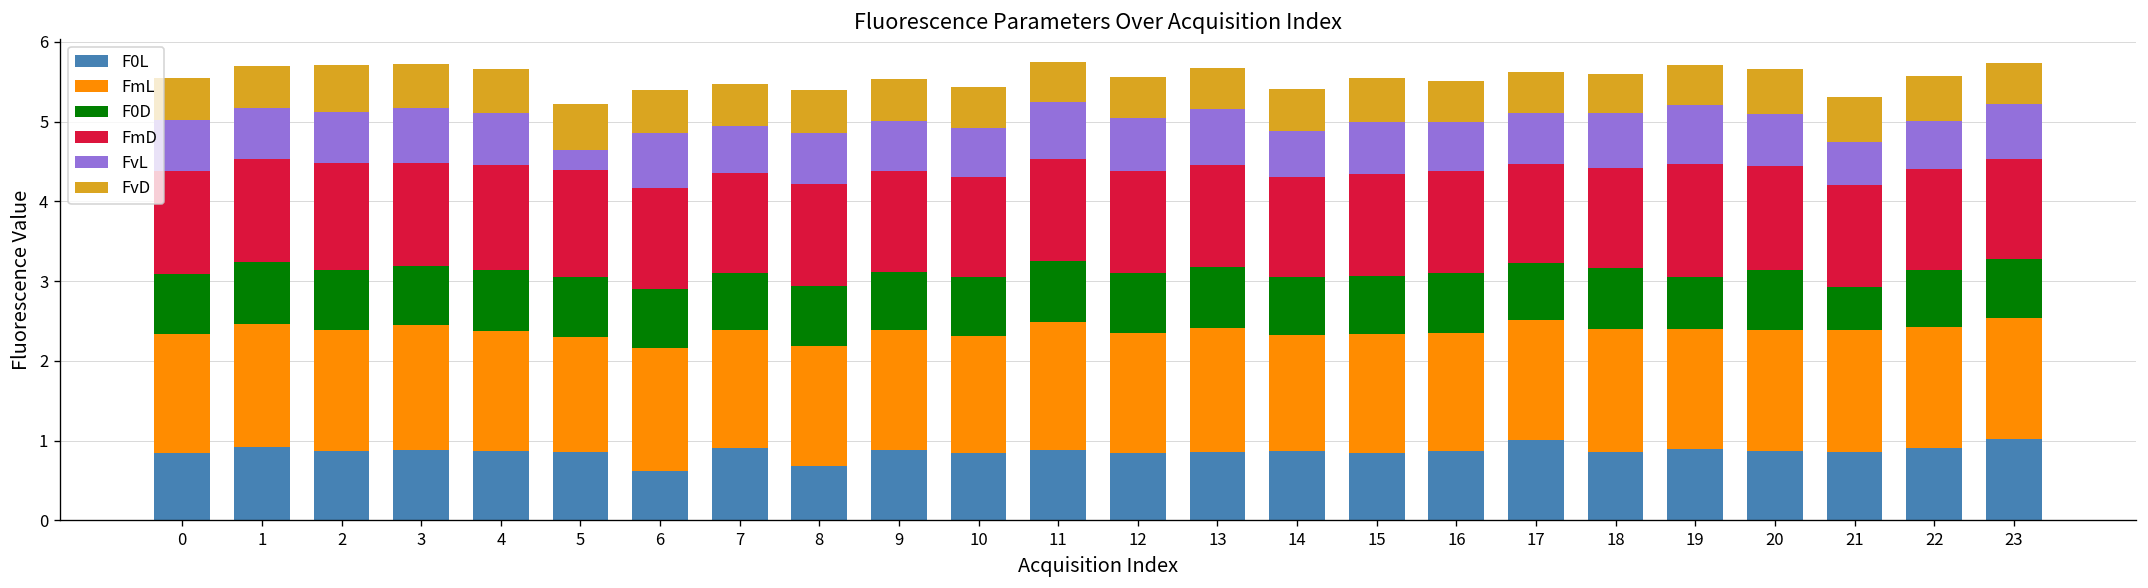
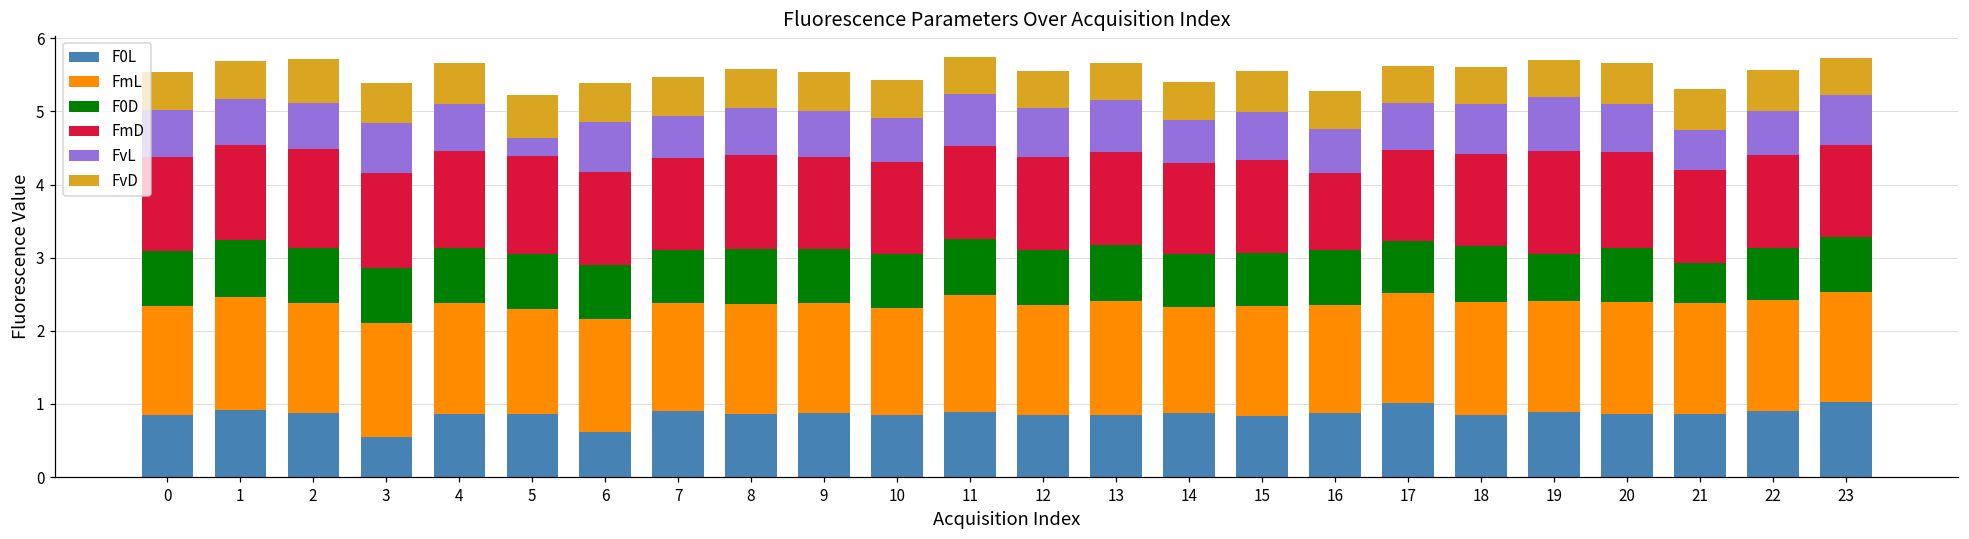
  {
    "F0L": {
      "0": 0.9,
      "1": 0.9,
      "2": 0.9,
-     "3": 0.9,
+     "3": 0.5,
      "4": 0.9,
      "5": 0.9,
      "6": 0.6,
      "7": 0.9,
-     "8": 0.7,
+     "8": 0.9,
      "9": 0.9,
      "10": 0.9,
      "11": 0.9,
      "12": 0.8,
      "13": 0.9,
      "14": 0.9,
      "15": 0.8,
      "16": 0.9,
      "17": 1.0,
      "18": 0.9,
      "19": 0.9,
      "20": 0.9,
      "21": 0.9,
      "22": 0.9,
      "23": 1.0
    },
    "F0D": {
      "0": 0.8,
      "1": 0.8,
      "2": 0.8,
      "3": 0.7,
      "4": 0.8,
      "5": 0.8,
      "6": 0.7,
      "7": 0.7,
      "8": 0.8,
      "9": 0.7,
      "10": 0.7,
      "11": 0.8,
      "12": 0.8,
      "13": 0.8,
      "14": 0.7,
      "15": 0.7,
      "16": 0.8,
      "17": 0.7,
      "18": 0.8,
      "19": 0.6,
      "20": 0.7,
      "21": 0.5,
      "22": 0.7,
      "23": 0.7
    },
    "FmD": {
      "0": 1.3,
      "1": 1.3,
      "2": 1.3,
      "3": 1.3,
      "4": 1.3,
      "5": 1.3,
      "6": 1.3,
      "7": 1.3,
      "8": 1.3,
      "9": 1.3,
      "10": 1.3,
      "11": 1.3,
      "12": 1.3,
      "13": 1.3,
      "14": 1.2,
      "15": 1.3,
-     "16": 1.3,
+     "16": 1.0,
      "17": 1.2,
      "18": 1.3,
      "19": 1.4,
      "20": 1.3,
      "21": 1.3,
      "22": 1.3,
      "23": 1.3
    },
    "FvL": {
      "0": 0.6,
      "1": 0.6,
      "2": 0.6,
      "3": 0.7,
      "4": 0.6,
      "5": 0.2,
      "6": 0.7,
      "7": 0.6,
      "8": 0.6,
      "9": 0.6,
      "10": 0.6,
      "11": 0.7,
      "12": 0.7,
      "13": 0.7,
      "14": 0.6,
      "15": 0.7,
      "16": 0.6,
      "17": 0.6,
      "18": 0.7,
      "19": 0.7,
      "20": 0.7,
      "21": 0.5,
      "22": 0.6,
      "23": 0.7
    }
  }
